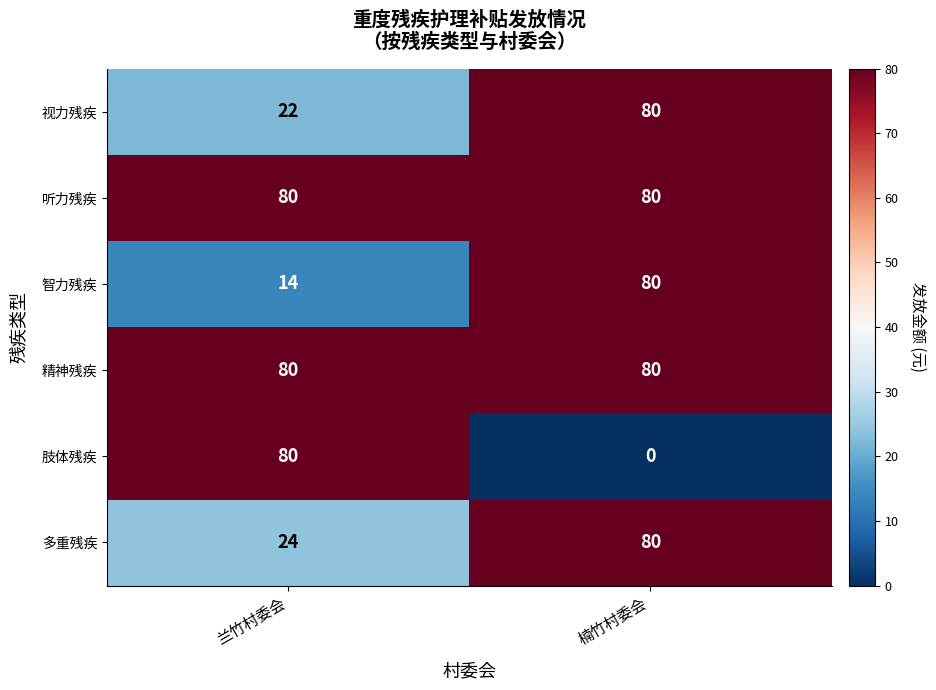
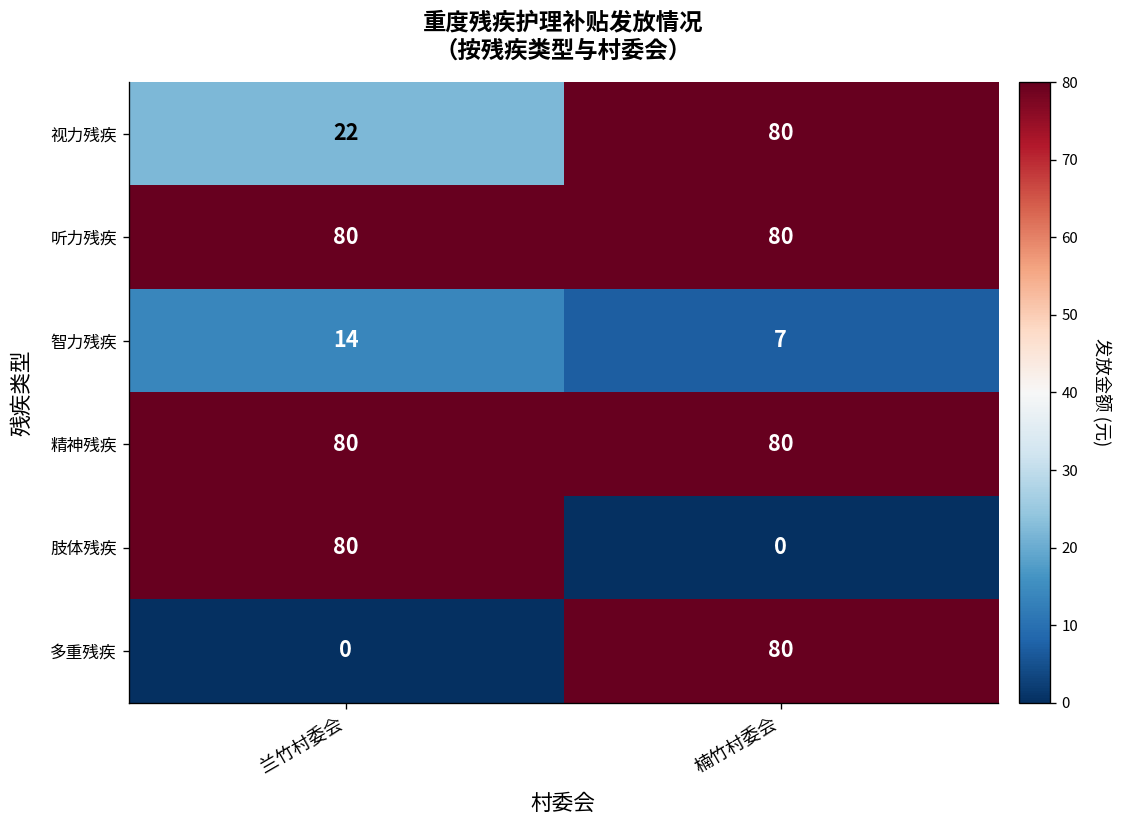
  {
    "视力残疾": {
      "兰竹村委会": 22,
      "楠竹村委会": 80
    },
    "听力残疾": {
      "兰竹村委会": 80,
      "楠竹村委会": 80
    },
    "智力残疾": {
      "兰竹村委会": 14,
-     "楠竹村委会": 80
+     "楠竹村委会": 7
    },
    "精神残疾": {
      "兰竹村委会": 80,
      "楠竹村委会": 80
    },
    "肢体残疾": {
      "兰竹村委会": 80,
      "楠竹村委会": 0
    },
    "多重残疾": {
-     "兰竹村委会": 24,
+     "兰竹村委会": 0,
      "楠竹村委会": 80
    }
  }
